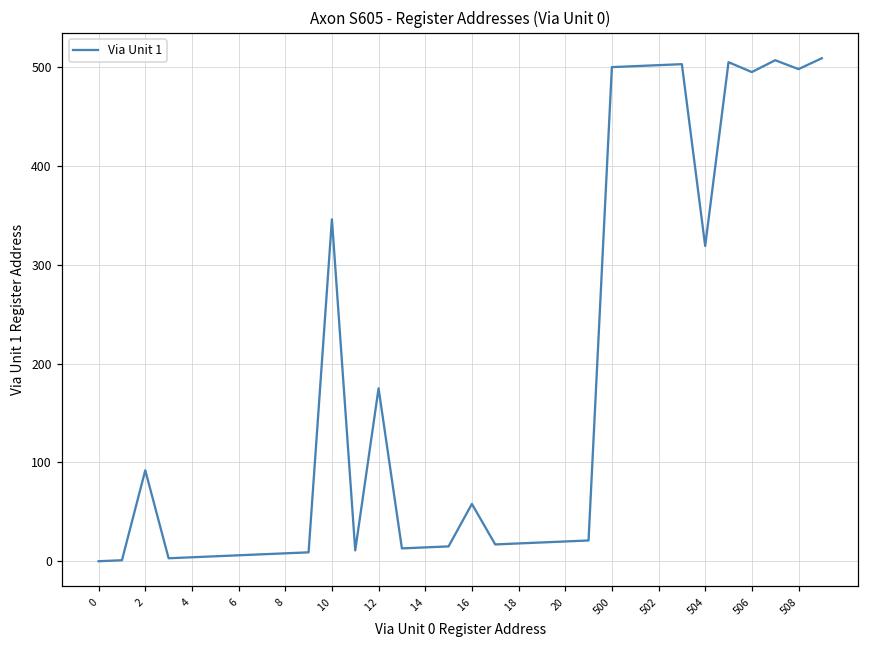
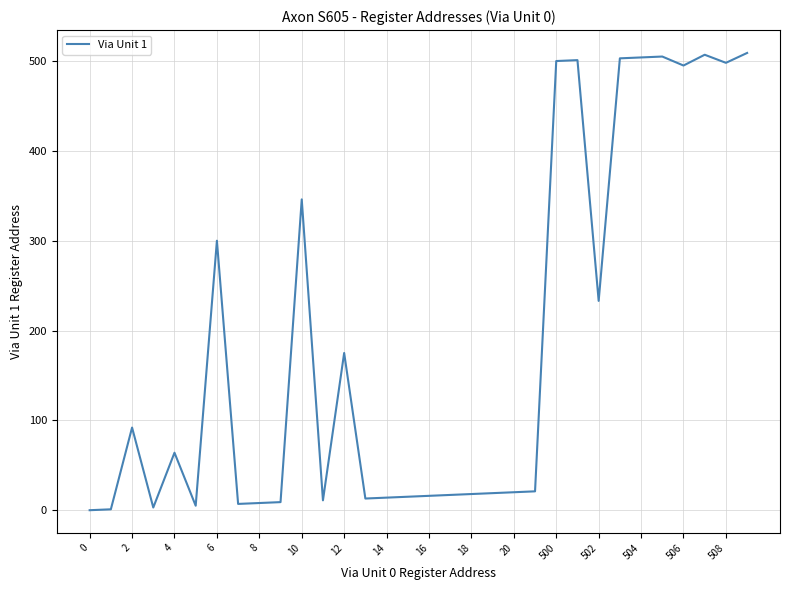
  {
    "0": 0,
    "2": 90,
-   "4": 0,
-   "6": 10,
+   "4": 60,
+   "6": 300,
    "8": 10,
    "10": 350,
    "12": 180,
    "14": 10,
-   "16": 60,
+   "16": 20,
    "18": 20,
    "20": 20,
    "500": 500,
-   "502": 500,
-   "504": 320,
+   "502": 230,
+   "504": 500,
    "506": 500,
    "508": 500
  }
